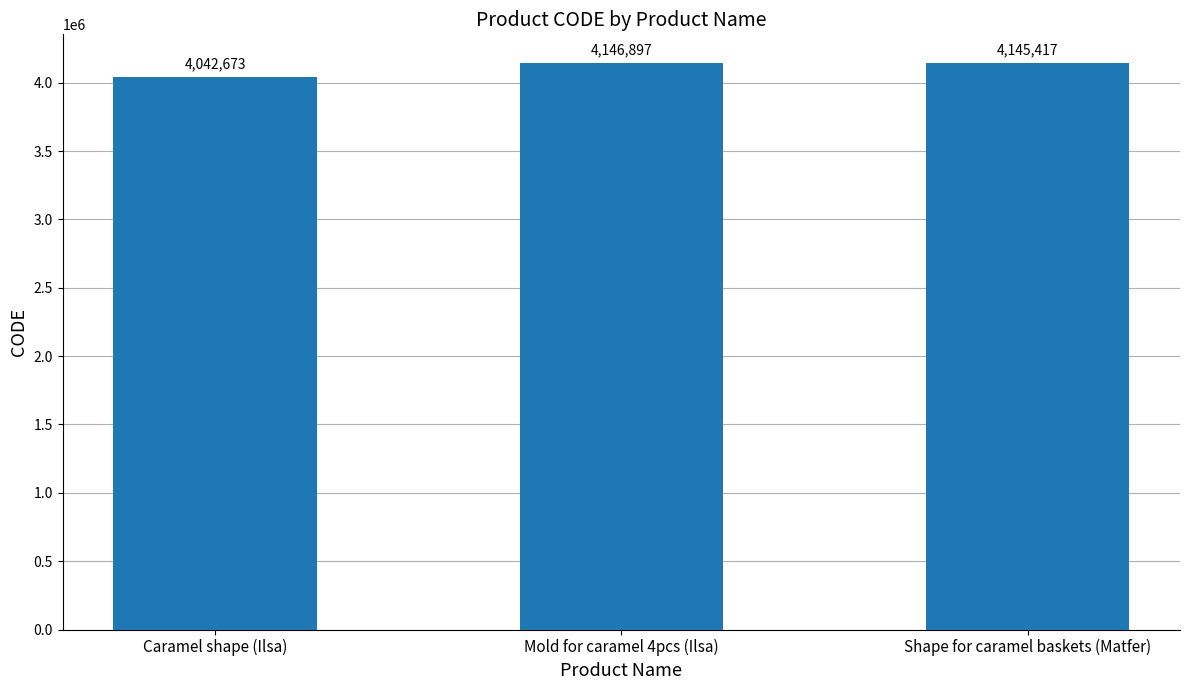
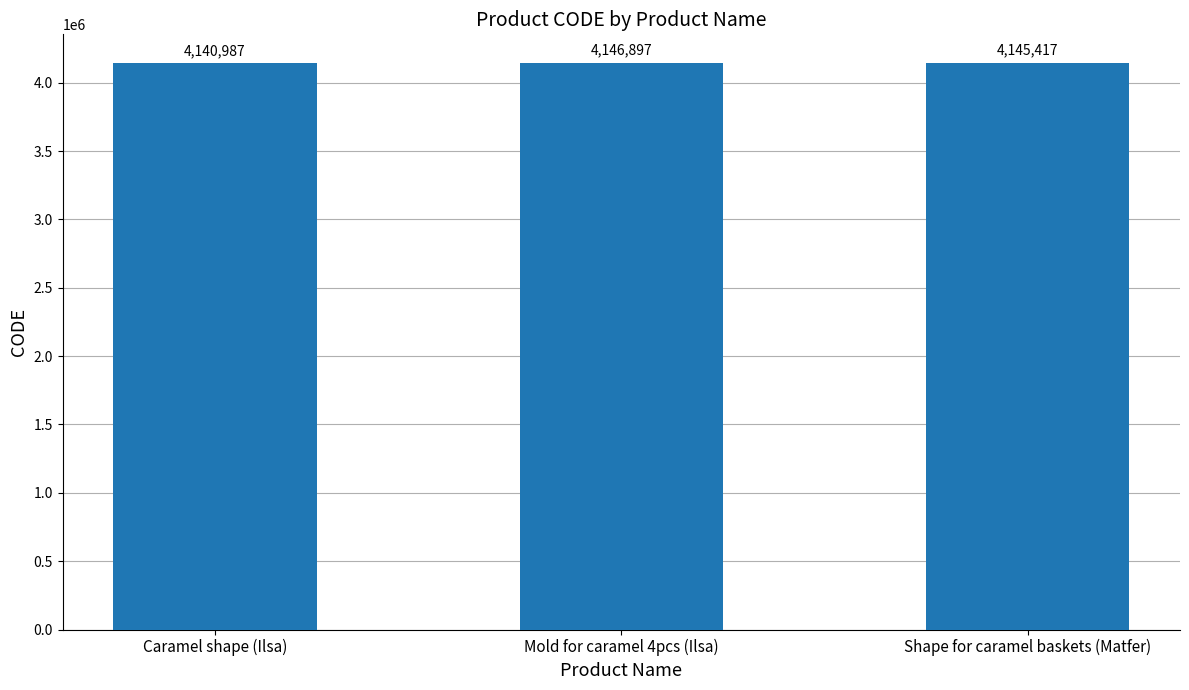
  {
-   "Caramel shape (Ilsa)": "4,042,673",
+   "Caramel shape (Ilsa)": "4,140,987",
    "Mold for caramel 4pcs (Ilsa)": "4,146,897",
    "Shape for caramel baskets (Matfer)": "4,145,417"
  }
